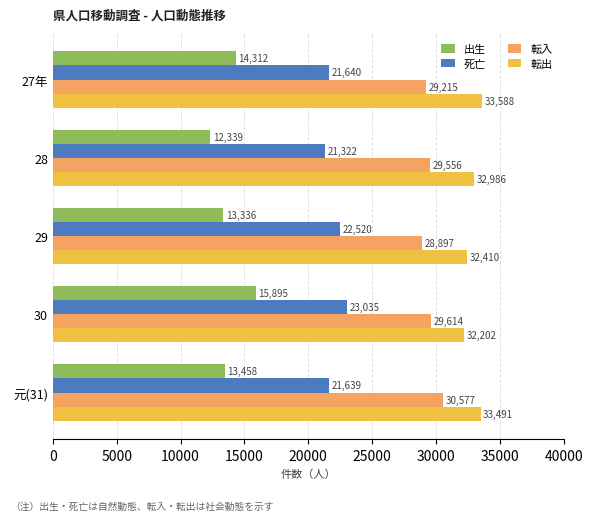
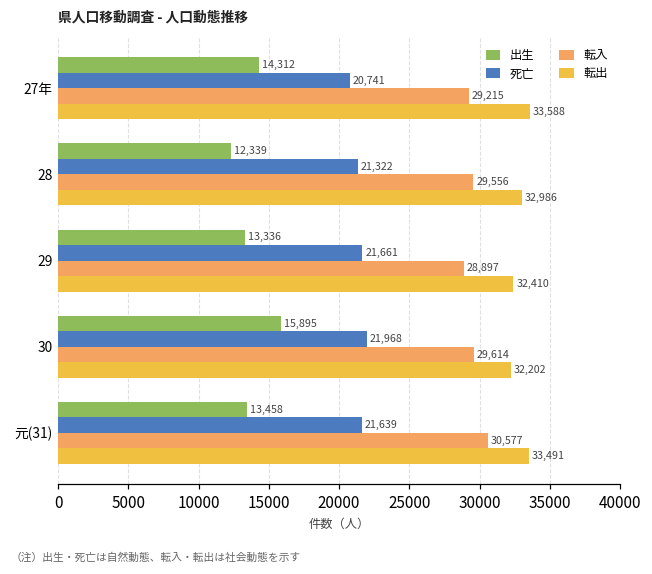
  {
    "出生": {
      "27年": "14,312",
      "28": "12,339",
      "29": "13,336",
      "30": "15,895",
      "元(31)": "13,458"
    },
    "死亡": {
-     "27年": "21,640",
+     "27年": "20,741",
      "28": "21,322",
-     "29": "22,520",
-     "30": "23,035",
+     "29": "21,661",
+     "30": "21,968",
      "元(31)": "21,639"
    }
  }
